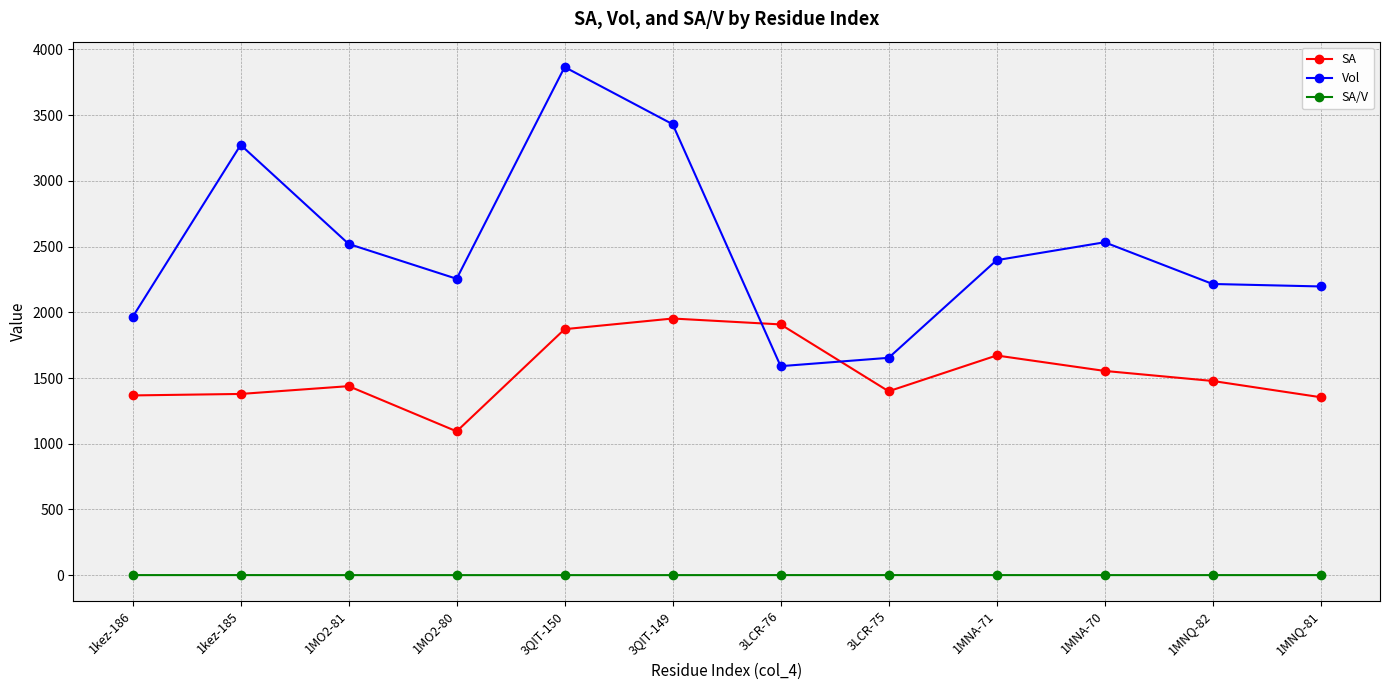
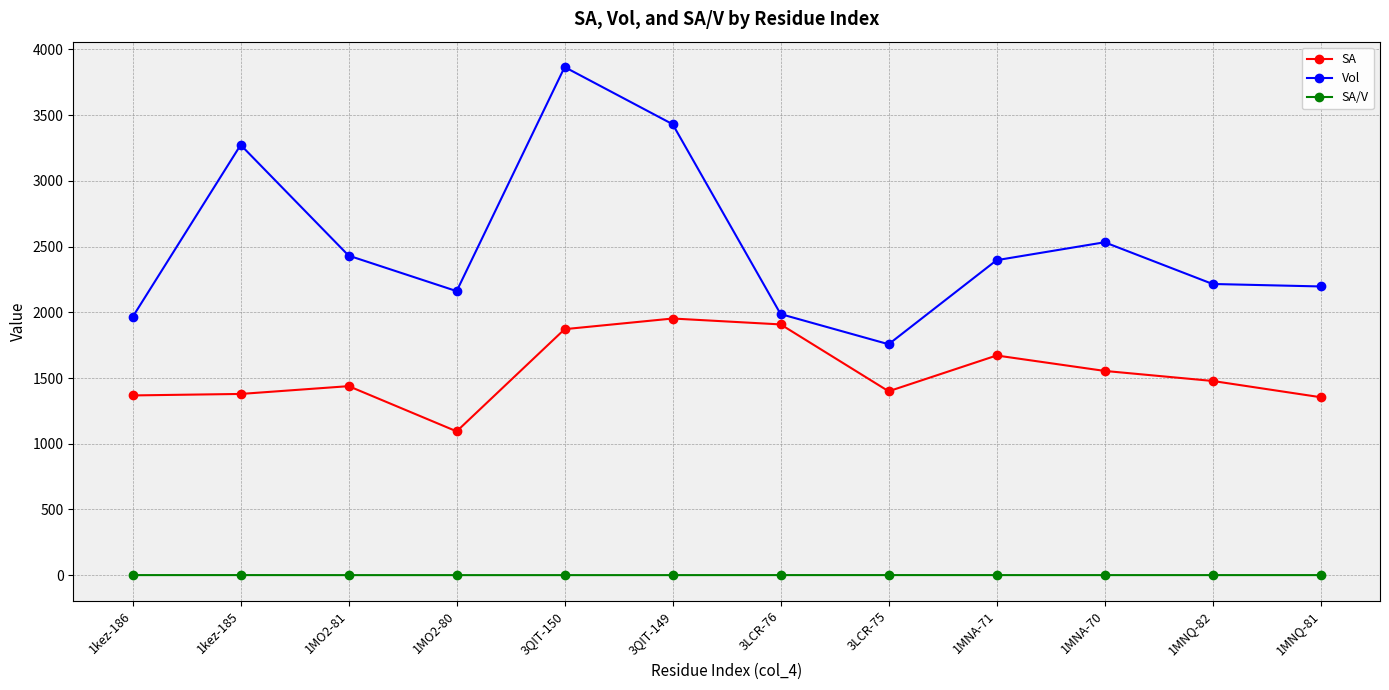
  {
    "SA": {
      "1kez-186": 1370,
      "1kez-185": 1380,
      "1MO2-81": 1440,
      "1MO2-80": 1090,
      "3QIT-150": 1870,
      "3QIT-149": 1950,
      "3LCR-76": 1910,
      "3LCR-75": 1400,
      "1MNA-71": 1670,
      "1MNA-70": 1550,
      "1MNQ-82": 1480,
      "1MNQ-81": 1350
    },
    "Vol": {
      "1kez-186": 1970,
      "1kez-185": 3270,
-     "1MO2-81": 2520,
-     "1MO2-80": 2260,
+     "1MO2-81": 2430,
+     "1MO2-80": 2160,
      "3QIT-150": 3870,
      "3QIT-149": 3430,
-     "3LCR-76": 1590,
-     "3LCR-75": 1650,
+     "3LCR-76": 1990,
+     "3LCR-75": 1760,
      "1MNA-71": 2400,
      "1MNA-70": 2530,
      "1MNQ-82": 2220,
      "1MNQ-81": 2200
    },
    "SA/V": {
      "1kez-186": 0,
      "1kez-185": 0,
      "1MO2-81": 0,
      "1MO2-80": 0,
      "3QIT-150": 0,
      "3QIT-149": 0,
      "3LCR-76": 0,
      "3LCR-75": 0,
      "1MNA-71": 0,
      "1MNA-70": 0,
      "1MNQ-82": 0,
      "1MNQ-81": 0
    }
  }
